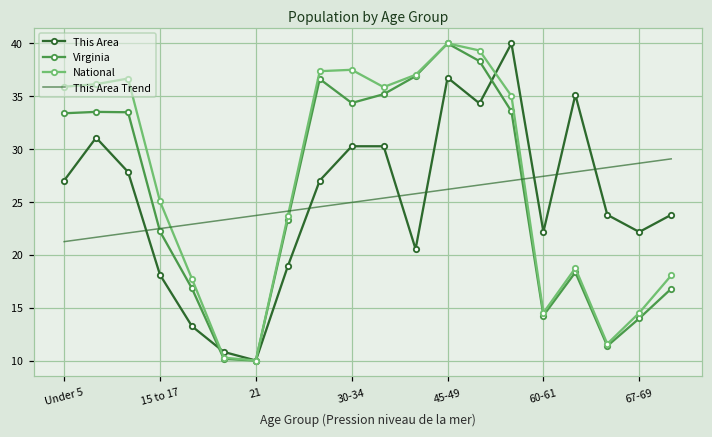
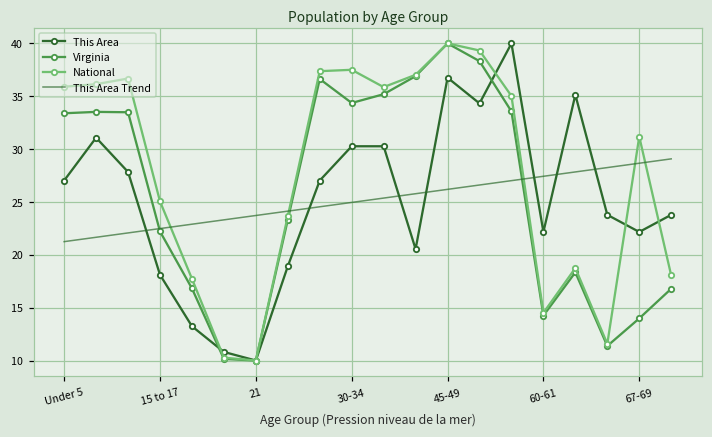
  {
    "National": {
      "15 to 17": 25,
      "30-34": 38,
-     "67-69": 15
+     "67-69": 31
    }
  }
